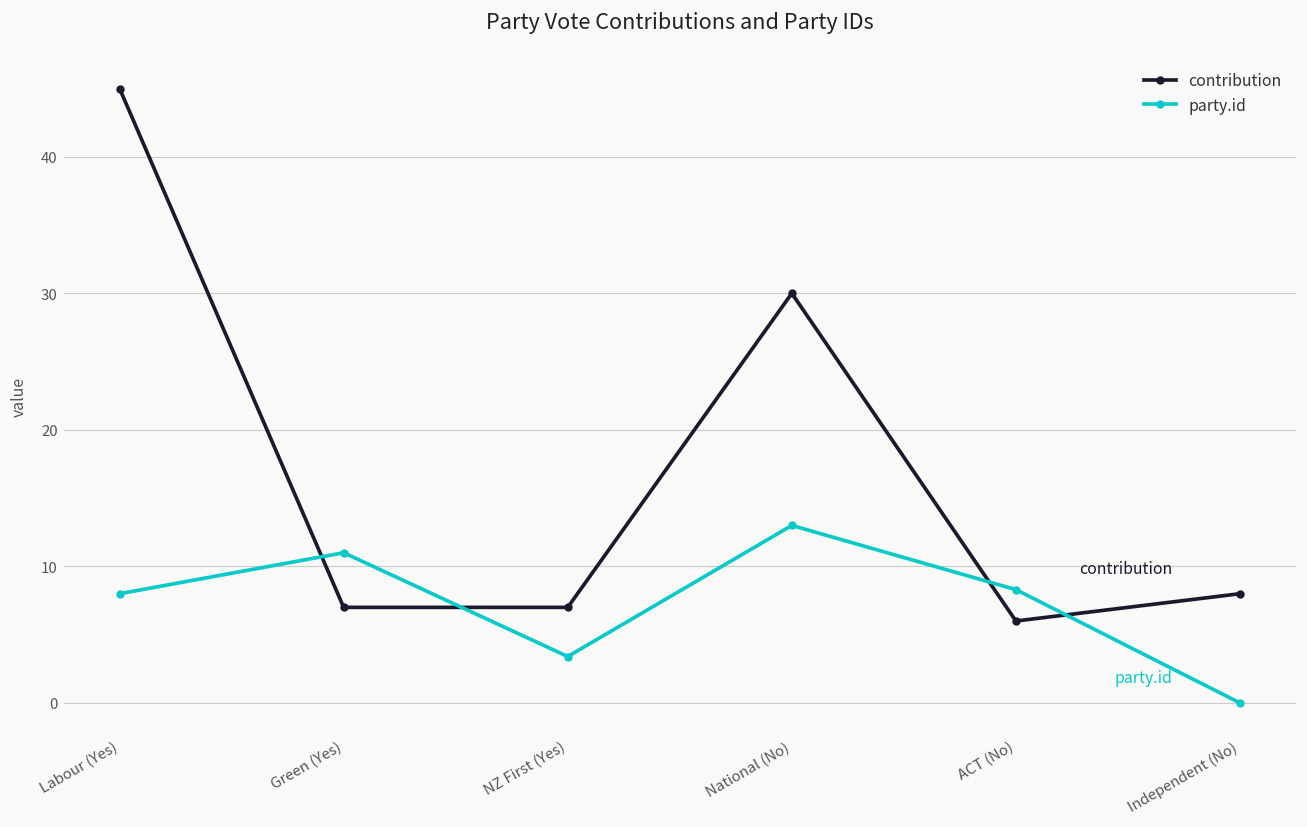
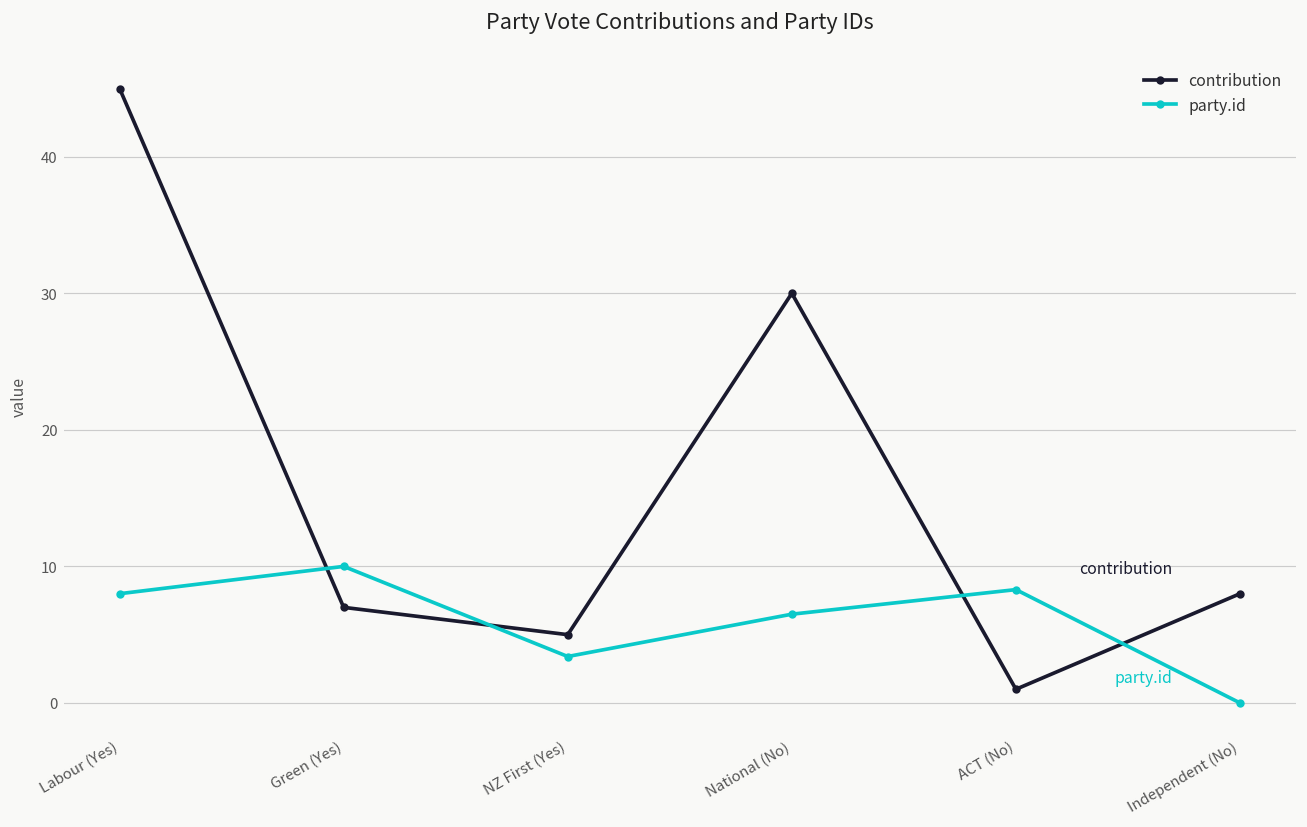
  {
    "contribution": {
      "Labour (Yes)": 45,
      "Green (Yes)": 7,
-     "NZ First (Yes)": 7,
+     "NZ First (Yes)": 5,
      "National (No)": 30,
-     "ACT (No)": 6,
+     "ACT (No)": 1,
      "Independent (No)": 8
    },
    "party.id": {
      "Labour (Yes)": 8.0,
-     "Green (Yes)": 11,
+     "Green (Yes)": 10,
      "NZ First (Yes)": 3.4,
-     "National (No)": 13.0,
+     "National (No)": 6.5,
      "ACT (No)": 8.3,
      "Independent (No)": 0.0
    }
  }
